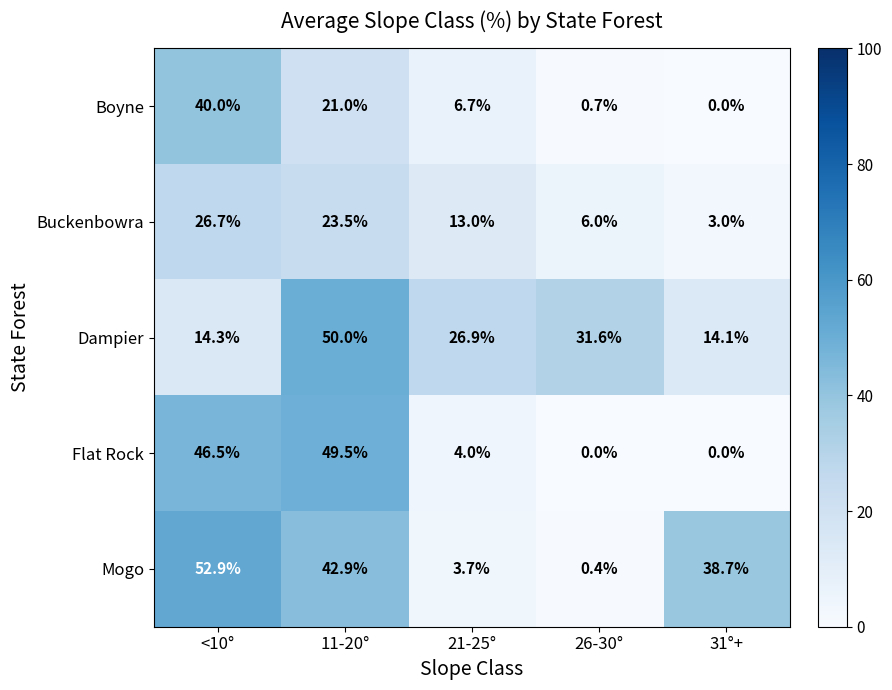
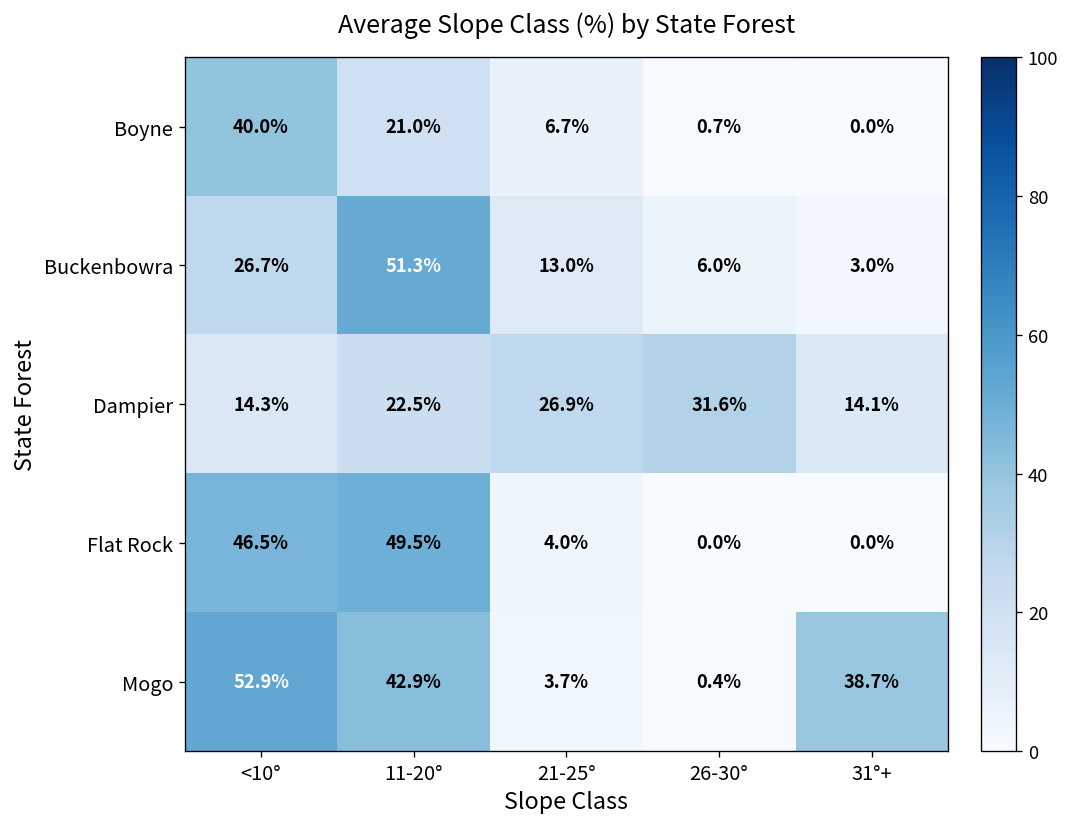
  {
    "Boyne": {
      "<10°": "40.0%",
      "11-20°": "21.0%",
      "21-25°": "6.7%",
      "26-30°": "0.7%",
      "31°+": "0.0%"
    },
    "Buckenbowra": {
      "<10°": "26.7%",
-     "11-20°": "23.5%",
+     "11-20°": "51.3%",
      "21-25°": "13.0%",
      "26-30°": "6.0%",
      "31°+": "3.0%"
    },
    "Dampier": {
      "<10°": "14.3%",
-     "11-20°": "50.0%",
+     "11-20°": "22.5%",
      "21-25°": "26.9%",
      "26-30°": "31.6%",
      "31°+": "14.1%"
    },
    "Flat Rock": {
      "<10°": "46.5%",
      "11-20°": "49.5%",
      "21-25°": "4.0%",
      "26-30°": "0.0%",
      "31°+": "0.0%"
    },
    "Mogo": {
      "<10°": "52.9%",
      "11-20°": "42.9%",
      "21-25°": "3.7%",
      "26-30°": "0.4%",
      "31°+": "38.7%"
    }
  }
